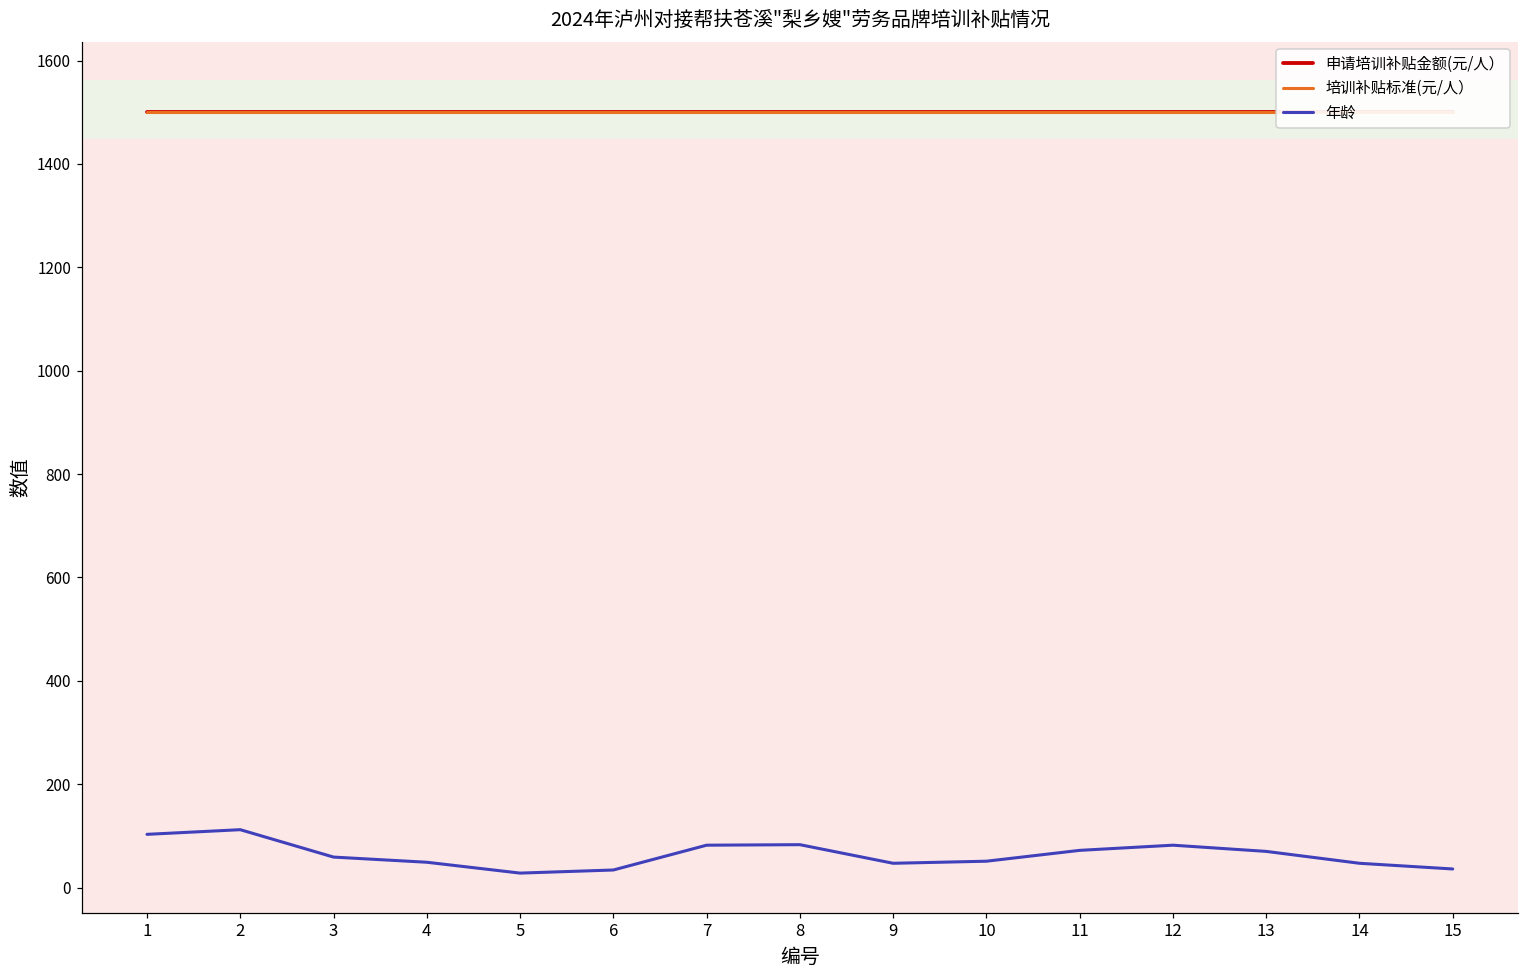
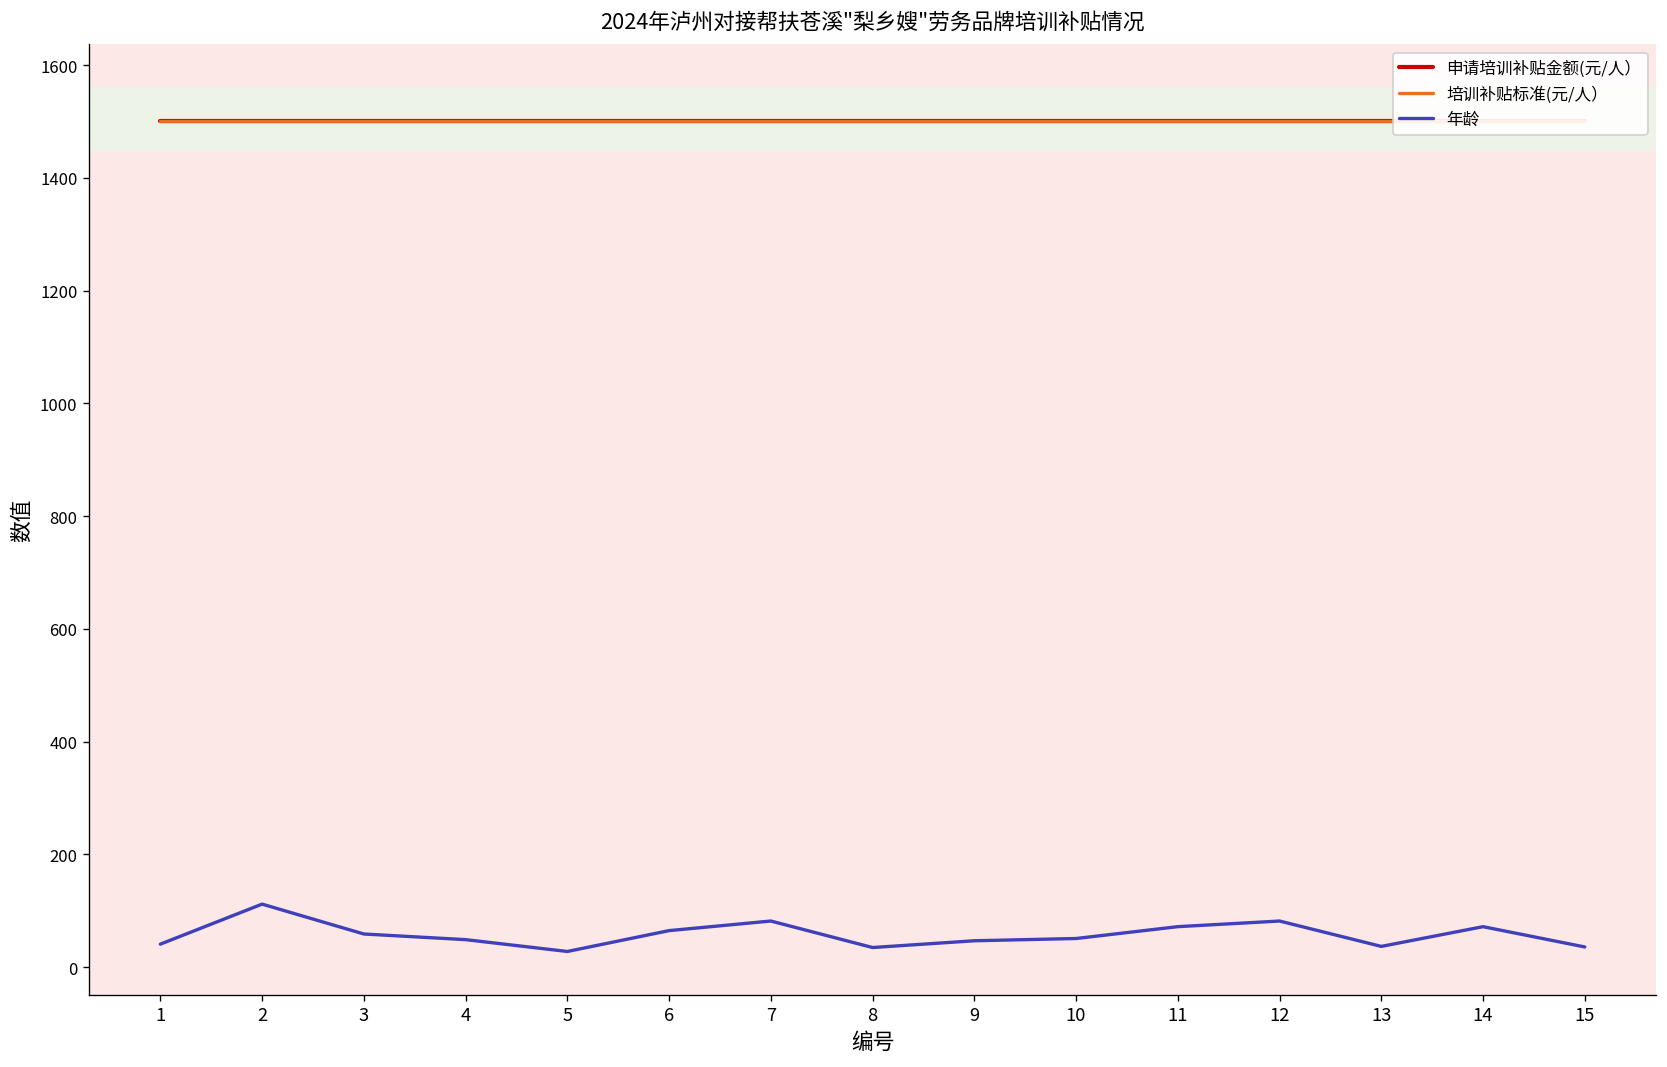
  {
    "培训补贴标准(元/人）": {
      "1": 1500,
      "2": 1500,
      "3": 1500,
      "4": 1500,
      "5": 1500,
      "6": 1500,
      "7": 1500,
      "8": 1500,
      "9": 1500,
      "10": 1500,
      "11": 1500,
      "12": 1500,
      "13": 1500
    },
    "年龄": {
-     "1": 100,
+     "1": 40,
      "2": 110,
      "3": 60,
      "4": 50,
      "5": 30,
-     "6": 30,
+     "6": 70,
      "7": 80,
-     "8": 80,
+     "8": 40,
      "9": 50,
      "10": 50,
      "11": 70,
      "12": 80,
-     "13": 70,
-     "14": 50,
+     "13": 40,
+     "14": 70,
      "15": 40
    }
  }
